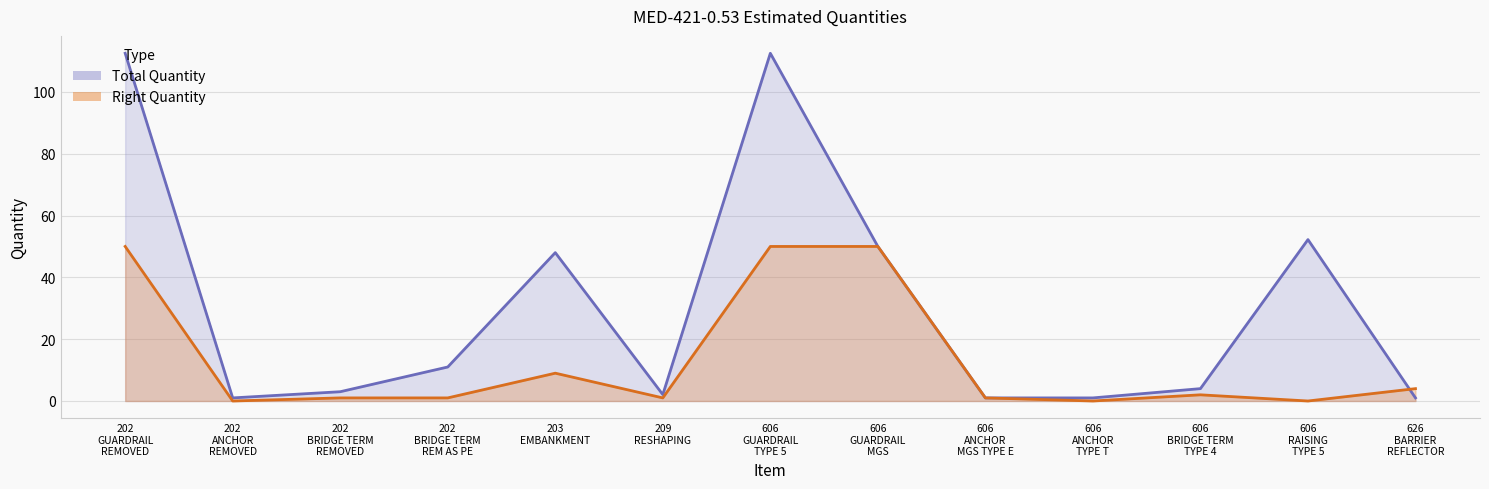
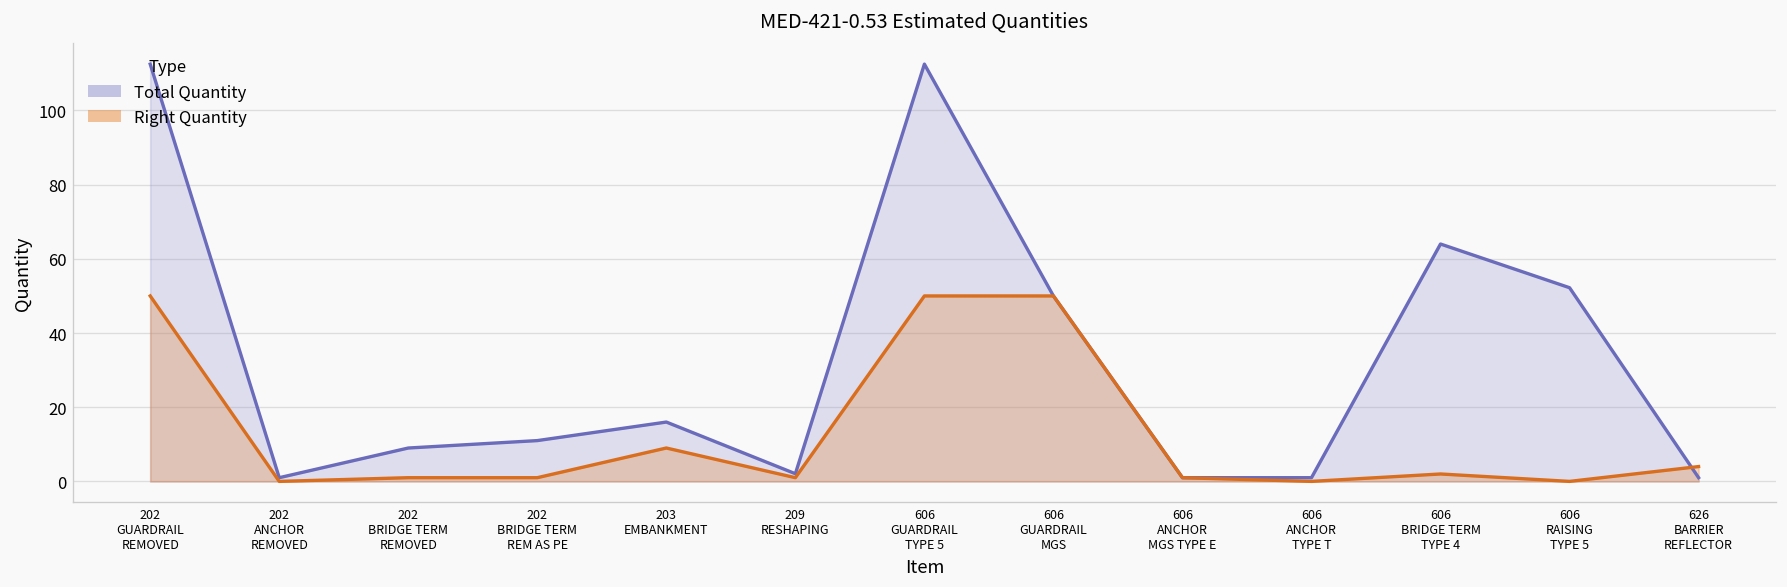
  {
    "Total Quantity": {
      "202 GUARDRAIL REMOVED": 113,
      "202 ANCHOR REMOVED": 1,
-     "202 BRIDGE TERM REMOVED": 3,
+     "202 BRIDGE TERM REMOVED": 9,
      "202 BRIDGE TERM REM AS PE": 11,
-     "203 EMBANKMENT": 48,
+     "203 EMBANKMENT": 16,
      "209 RESHAPING": 2,
      "606 GUARDRAIL TYPE 5": 113,
      "606 ANCHOR TYPE T": 1,
-     "606 BRIDGE TERM TYPE 4": 4,
+     "606 BRIDGE TERM TYPE 4": 64,
      "606 RAISING TYPE 5": 52,
      "626 BARRIER REFLECTOR": 1
    }
  }
